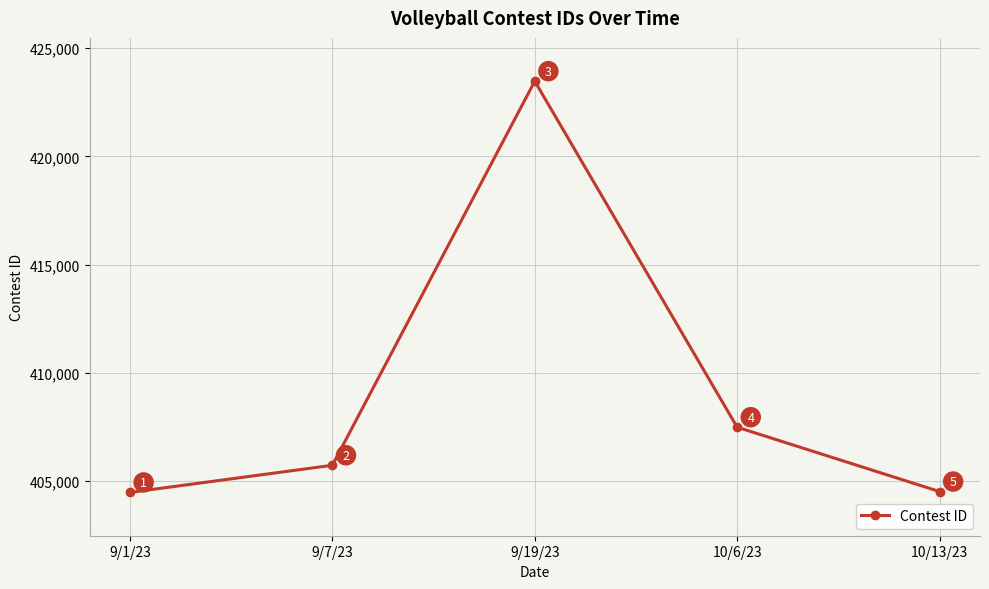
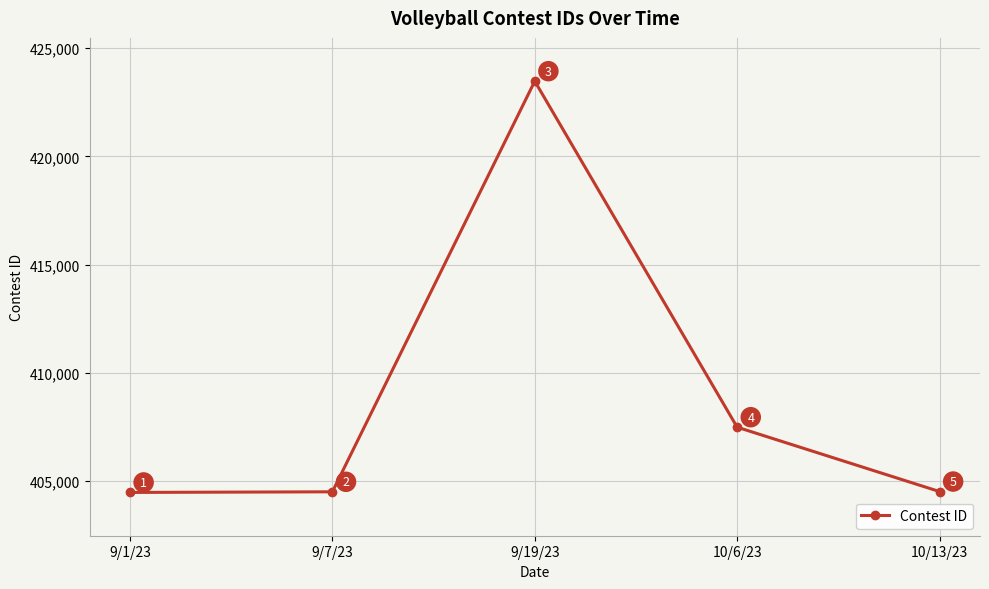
  {
-   "9/7/23": "405,700"
+   "9/7/23": "404,500"
  }
